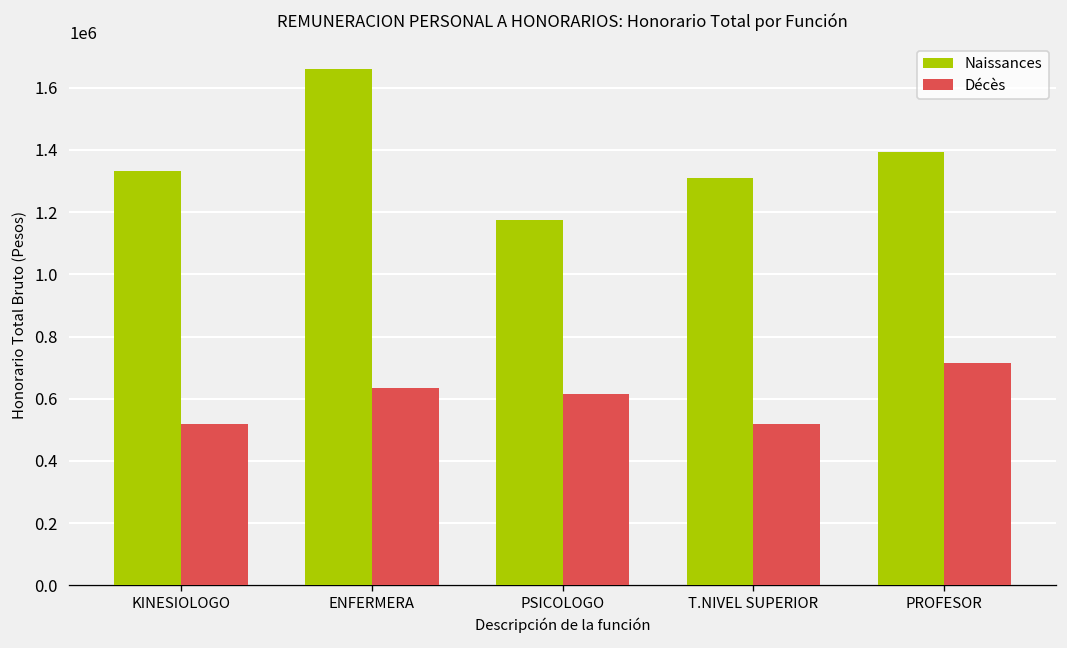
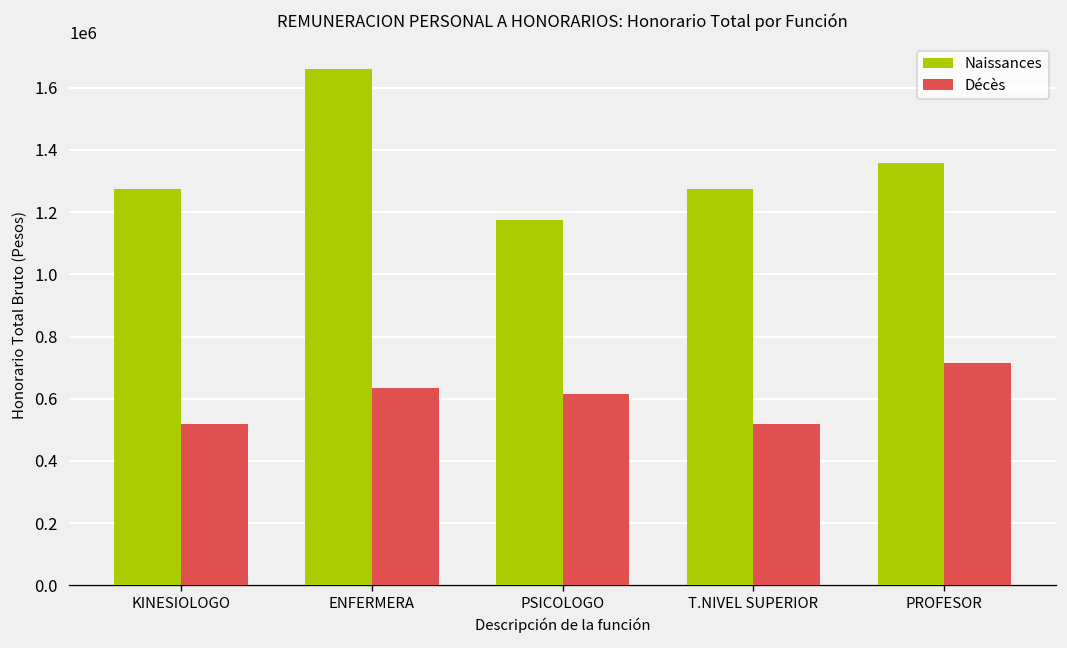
  {
    "Naissances": {
-     "KINESIOLOGO": 1330000,
+     "KINESIOLOGO": 1280000,
      "ENFERMERA": 1660000,
      "PSICOLOGO": 1170000,
-     "T.NIVEL SUPERIOR": 1310000,
-     "PROFESOR": 1390000
+     "T.NIVEL SUPERIOR": 1280000,
+     "PROFESOR": 1360000
    },
    "Décès": {
      "KINESIOLOGO": 520000,
      "ENFERMERA": 630000,
      "PSICOLOGO": 610000,
      "T.NIVEL SUPERIOR": 520000,
      "PROFESOR": 720000
    }
  }
